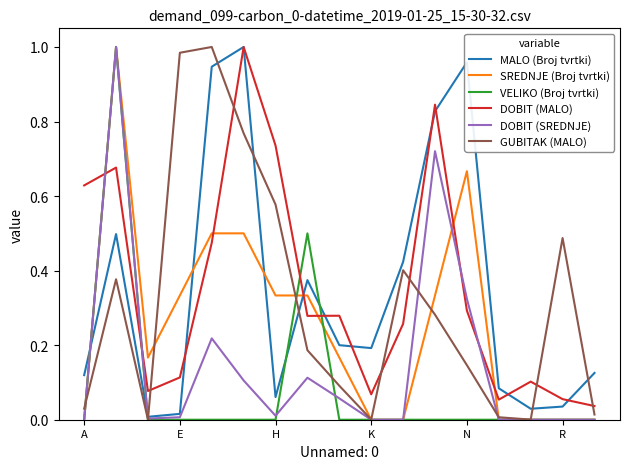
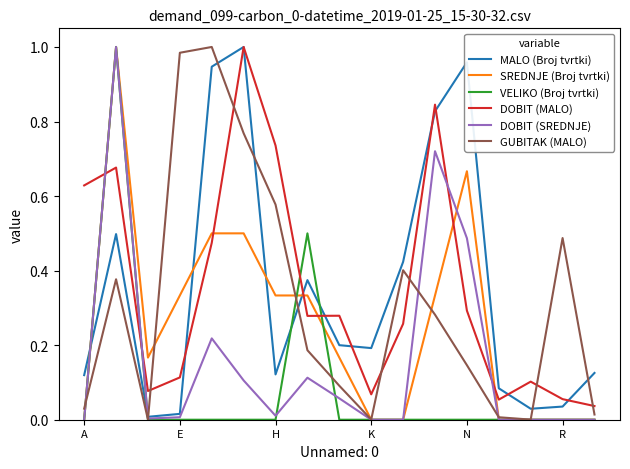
  {
    "MALO (Broj tvrtki)": {
      "A": 0.12,
      "E": 0.02,
-     "H": 0.06,
+     "H": 0.12,
      "K": 0.19,
      "R": 0.04
    },
    "SREDNJE (Broj tvrtki)": {
      "E": 0.33,
      "H": 0.33,
      "N": 0.67
    },
    "VELIKO (Broj tvrtki)": {
      "H": 0.00,
      "N": 0.00
    },
    "DOBIT (MALO)": {
      "A": 0.63,
      "E": 0.11,
      "H": 0.74,
      "K": 0.07,
      "N": 0.29,
      "R": 0.06
    },
    "DOBIT (SREDNJE)": {
      "H": 0.01,
-     "N": 0.32
+     "N": 0.49
    },
    "GUBITAK (MALO)": {
      "A": 0.03,
      "E": 0.98,
      "H": 0.58,
      "N": 0.15,
      "R": 0.49
    }
  }
